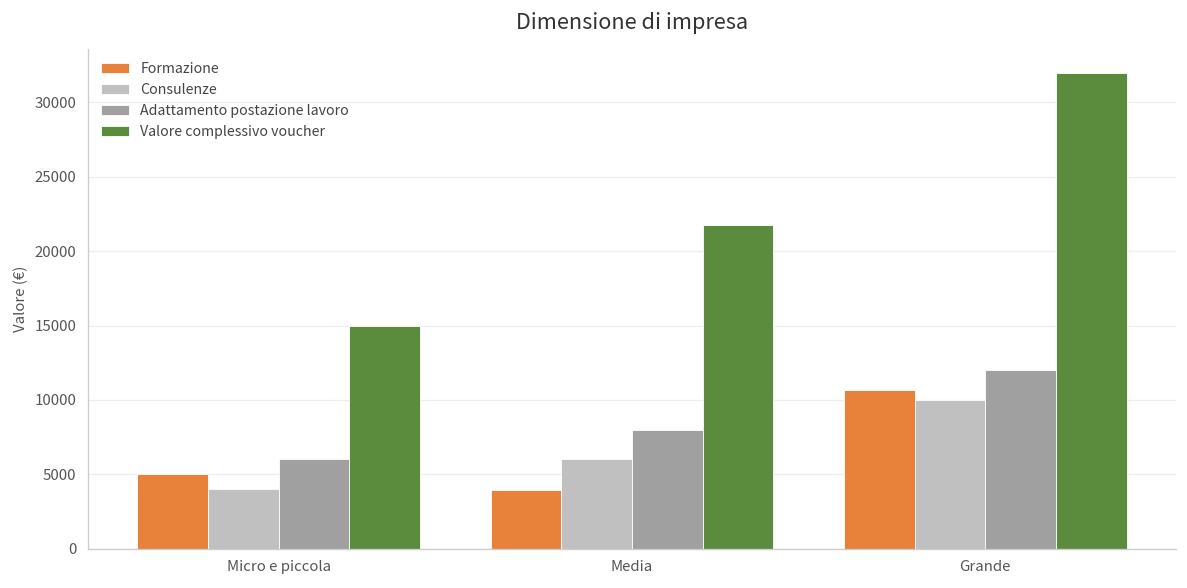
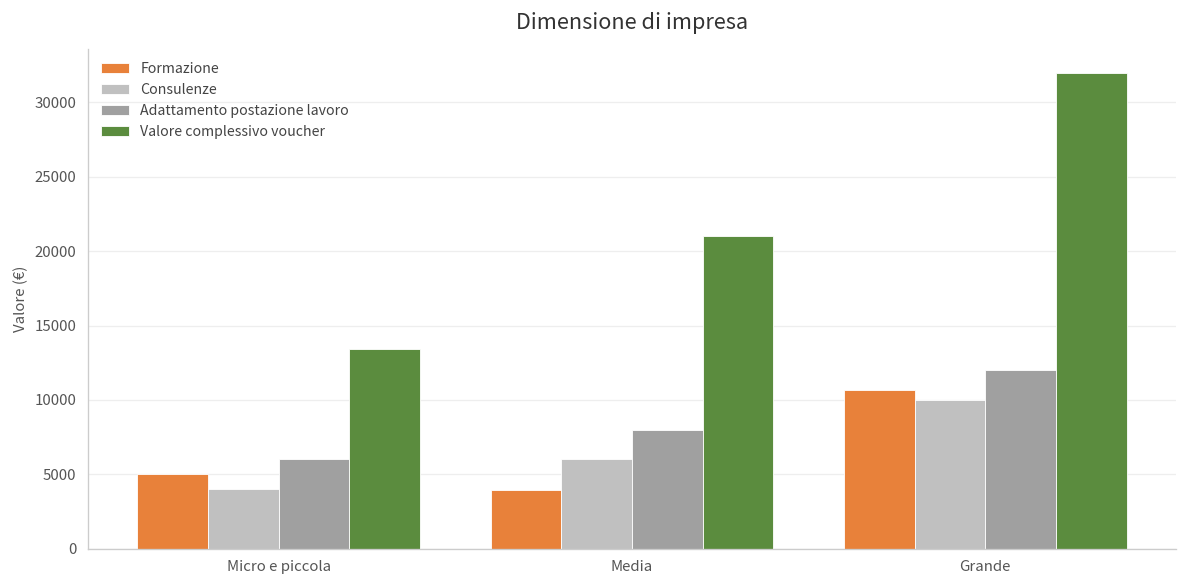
  {
    "Formazione": {
      "Micro e piccola": 5000,
      "Media": 4000,
      "Grande": 10700
    },
    "Valore complessivo voucher": {
-     "Micro e piccola": 15000,
-     "Media": 21800,
+     "Micro e piccola": 13400,
+     "Media": 21000,
      "Grande": 32000
    }
  }
